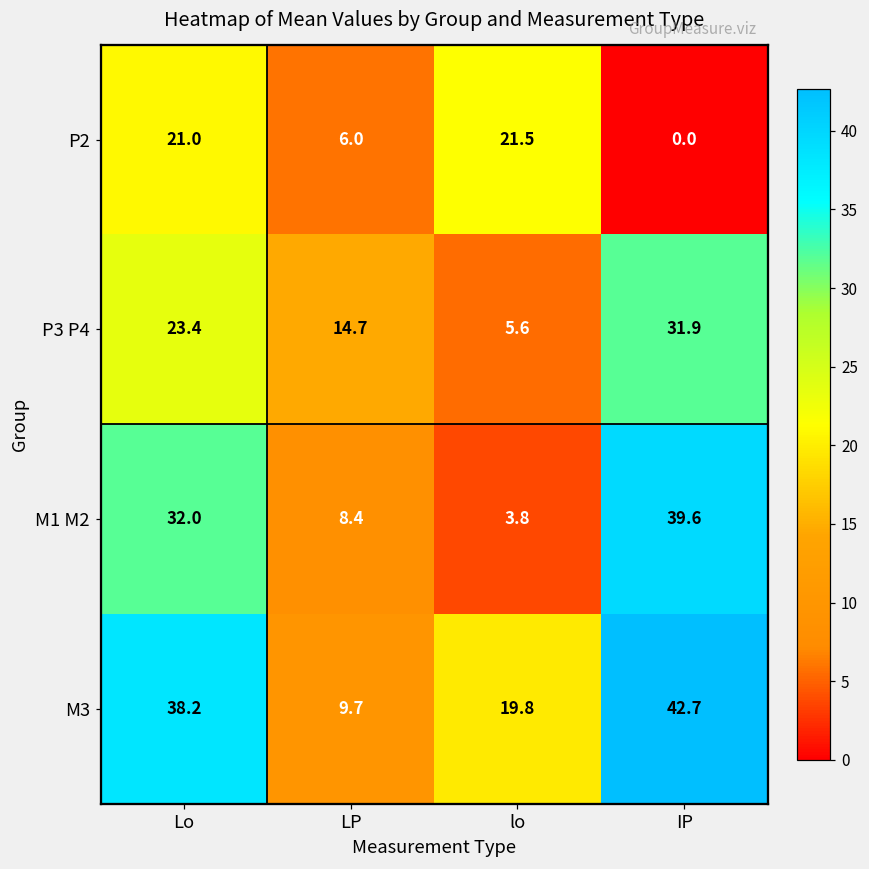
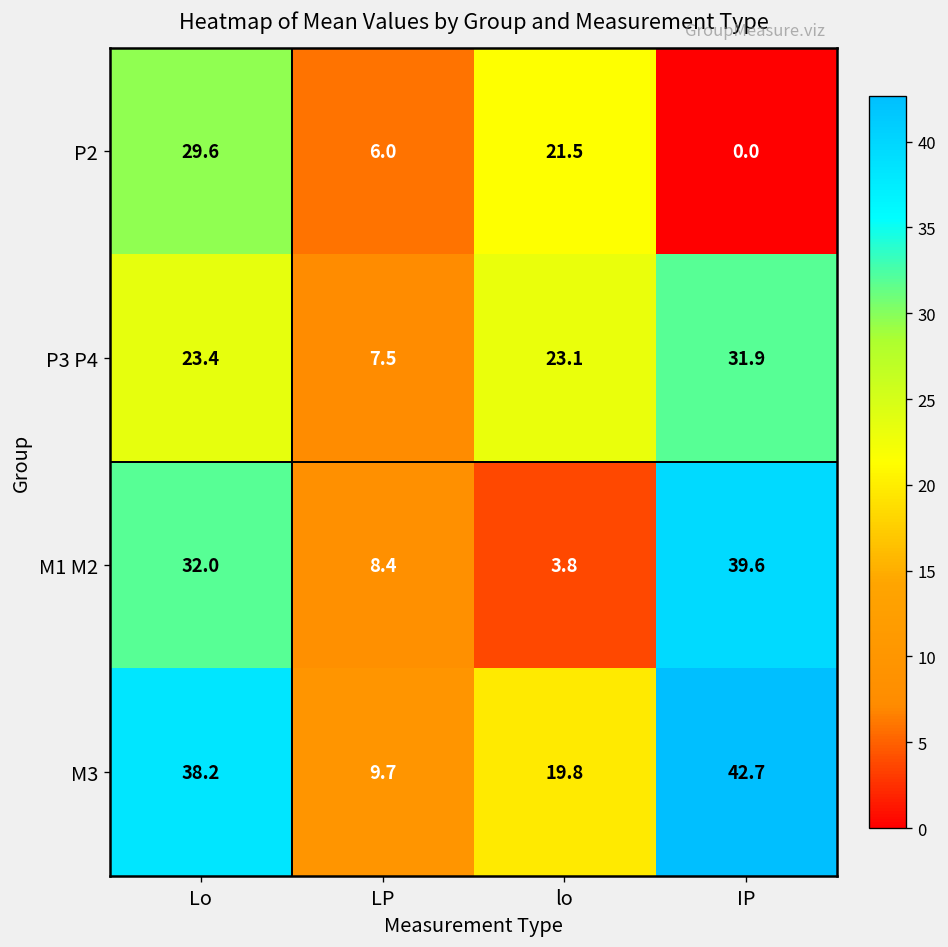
  {
    "P2": {
-     "Lo": 21.0,
+     "Lo": 29.6,
      "LP": 6.0,
      "lo": 21.5,
      "IP": 0.0
    },
    "P3 P4": {
      "Lo": 23.4,
-     "LP": 14.7,
-     "lo": 5.6,
+     "LP": 7.5,
+     "lo": 23.1,
      "IP": 31.9
    },
    "M1 M2": {
      "Lo": 32.0,
      "LP": 8.4,
      "lo": 3.8,
      "IP": 39.6
    },
    "M3": {
      "Lo": 38.2,
      "LP": 9.7,
      "lo": 19.8,
      "IP": 42.7
    }
  }
